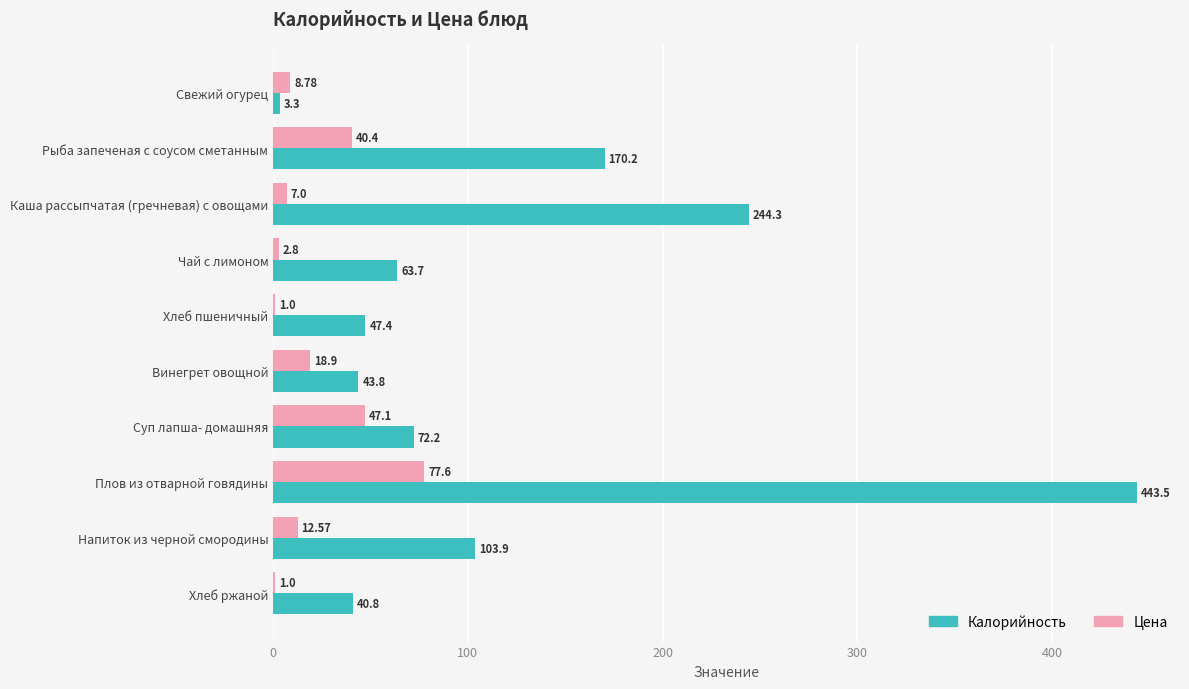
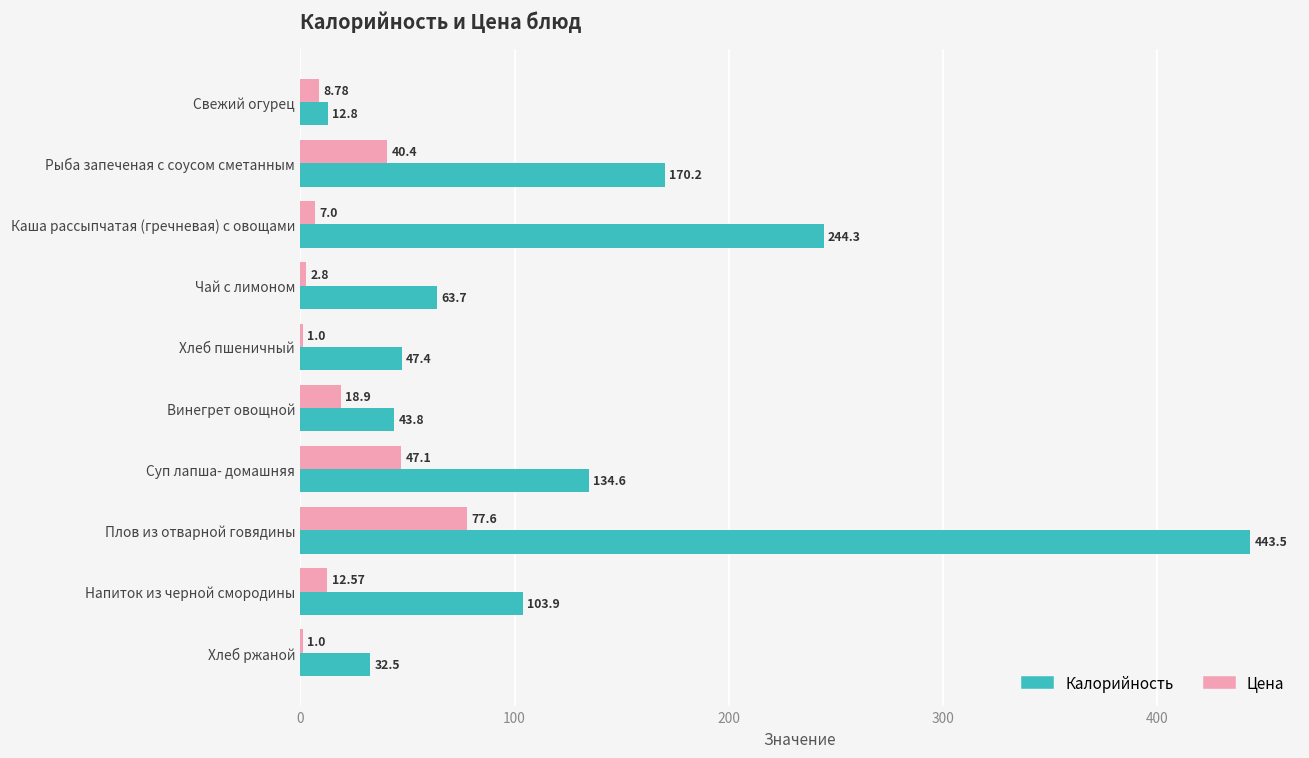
  {
    "Калорийность": {
-     "Свежий огурец": 3.3,
+     "Свежий огурец": 12.8,
      "Рыба запеченая с соусом сметанным": 170.2,
      "Каша рассыпчатая (гречневая) с овощами": 244.3,
      "Чай с лимоном": 63.7,
      "Хлеб пшеничный": 47.4,
      "Винегрет овощной": 43.8,
-     "Суп лапша- домашняя": 72.2,
+     "Суп лапша- домашняя": 134.6,
      "Плов из отварной говядины": 443.5,
      "Напиток из черной смородины": 103.9,
-     "Хлеб ржаной": 40.8
+     "Хлеб ржаной": 32.5
    },
    "Цена": {
      "Свежий огурец": 8.78,
      "Рыба запеченая с соусом сметанным": 40.4,
      "Каша рассыпчатая (гречневая) с овощами": 7.0,
      "Чай с лимоном": 2.8,
      "Хлеб пшеничный": 1.0,
      "Винегрет овощной": 18.9,
      "Суп лапша- домашняя": 47.1,
      "Плов из отварной говядины": 77.6,
      "Напиток из черной смородины": 12.57,
      "Хлеб ржаной": 1.0
    }
  }
